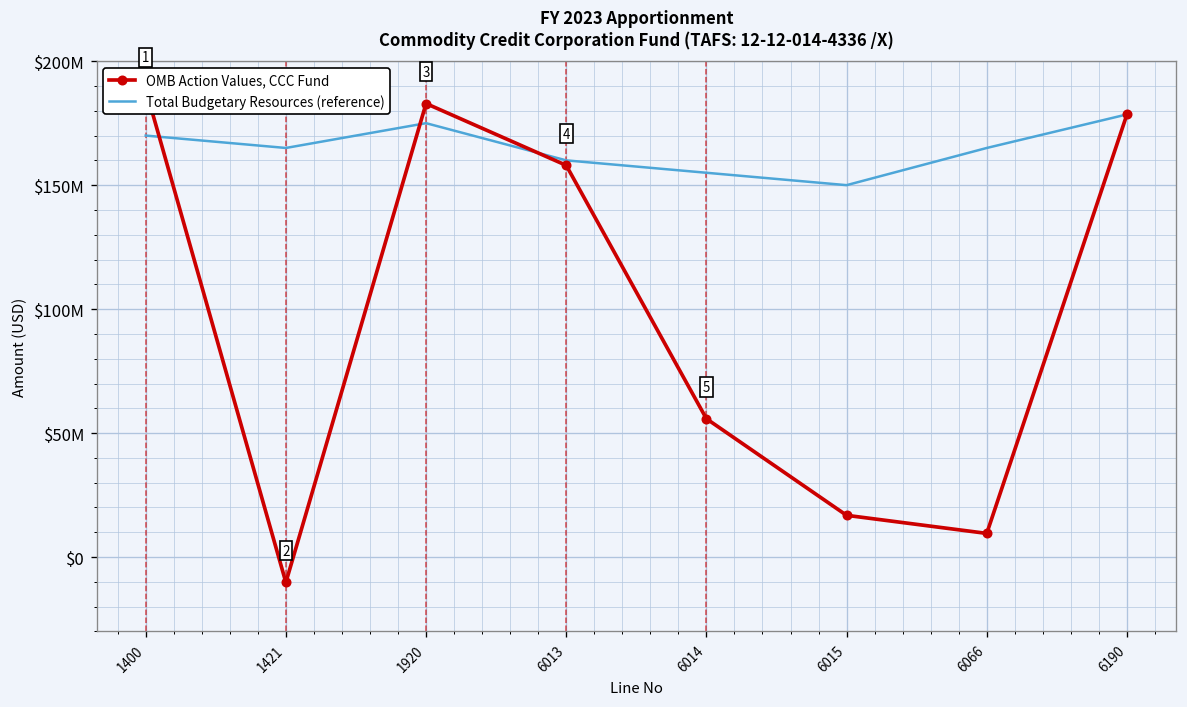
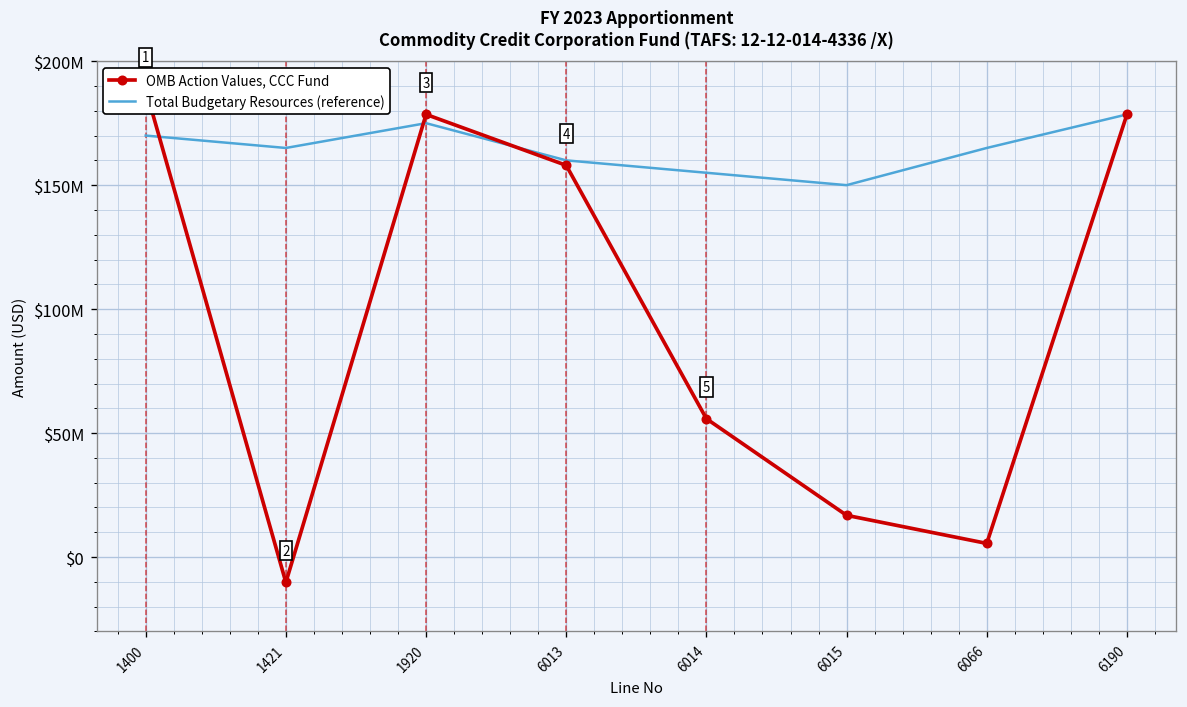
  {
    "OMB Action Values, CCC Fund": {
-     "1920": "$183000000",
+     "1920": "$179000000",
      "6013": "$158000000",
      "6015": "$17000000",
-     "6066": "$10000000"
+     "6066": "$6000000"
    },
    "Total Budgetary Resources (reference)": {
      "1400": "$170000000",
      "1421": "$165000000",
      "1920": "$175000000",
      "6014": "$155000000",
      "6015": "$150000000",
      "6066": "$165000000"
    }
  }
